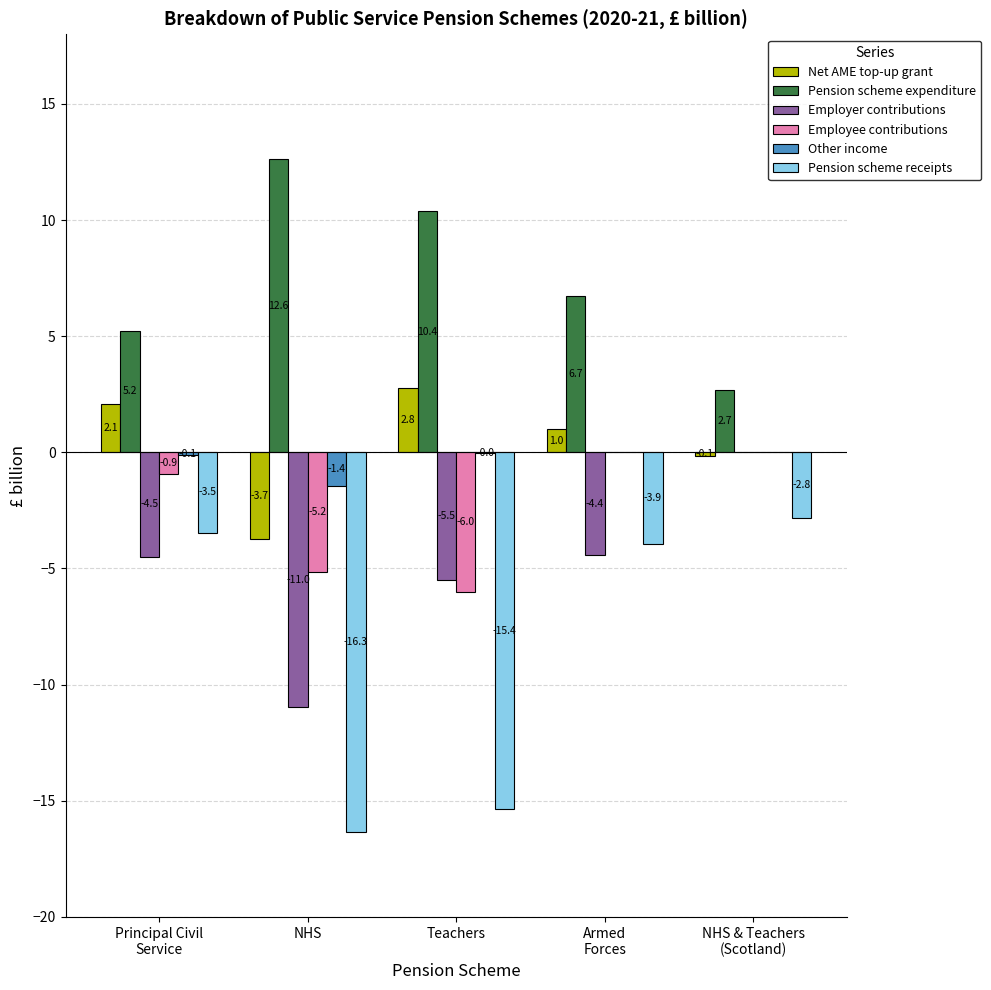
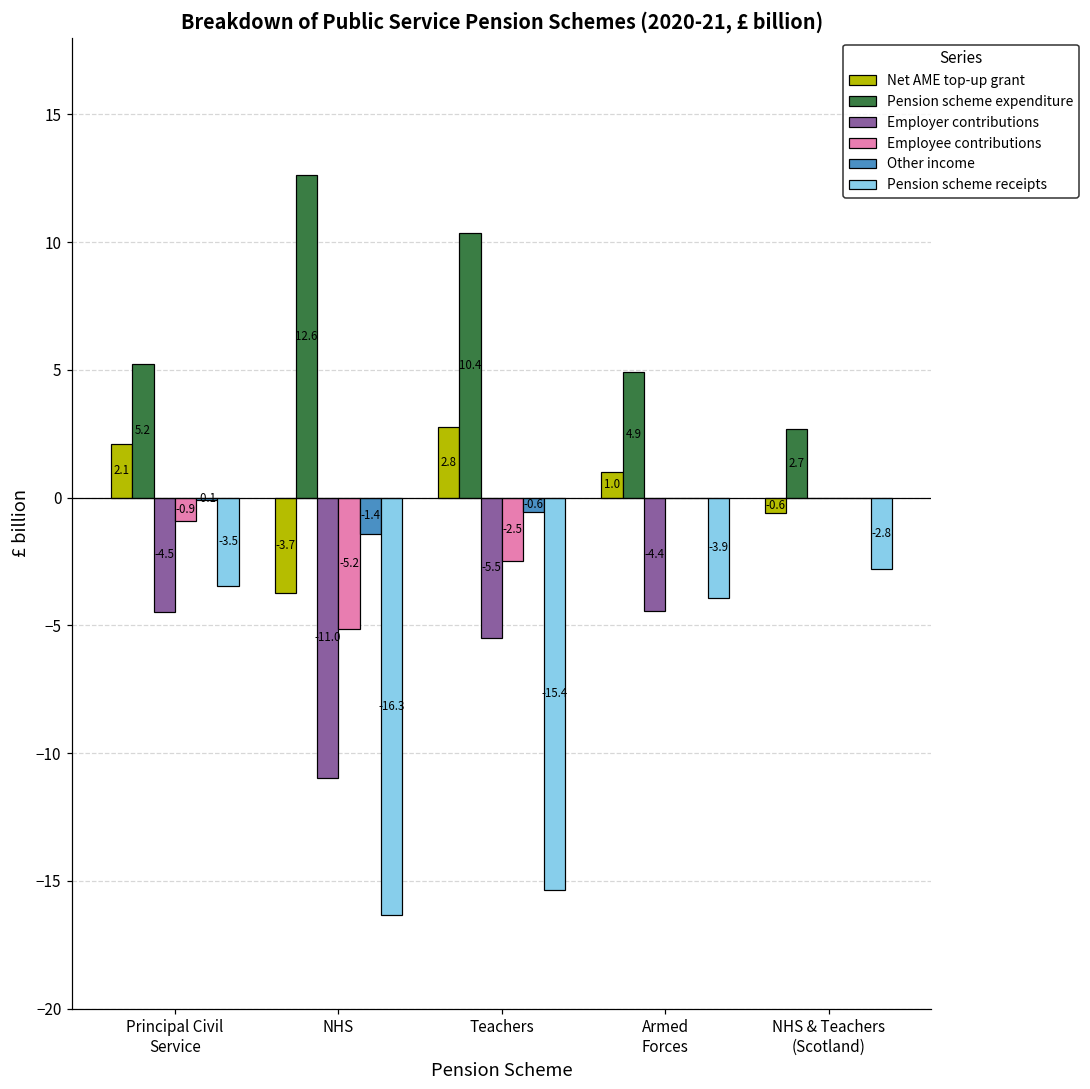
  {
    "Net AME top-up grant": {
      "Principal Civil Service": 2.1,
      "NHS": -3.7,
      "Teachers": 2.8,
      "Armed Forces": 1.0,
-     "NHS & Teachers (Scotland)": -0.1
+     "NHS & Teachers (Scotland)": -0.6
    },
    "Pension scheme expenditure": {
      "Principal Civil Service": 5.2,
      "NHS": 12.6,
      "Teachers": 10.4,
-     "Armed Forces": 6.7,
+     "Armed Forces": 4.9,
      "NHS & Teachers (Scotland)": 2.7
    },
    "Employer contributions": {
      "Principal Civil Service": -4.5,
      "NHS": -11.0,
      "Teachers": -5.5,
      "Armed Forces": -4.4
    },
    "Employee contributions": {
      "Principal Civil Service": -0.9,
      "NHS": -5.2,
-     "Teachers": -6.0
+     "Teachers": -2.5
    },
    "Other income": {
      "Principal Civil Service": -0.1,
      "NHS": -1.4,
-     "Teachers": -0.0
+     "Teachers": -0.6
    },
    "Pension scheme receipts": {
      "Principal Civil Service": -3.5,
      "NHS": -16.3,
      "Teachers": -15.4,
      "Armed Forces": -3.9,
      "NHS & Teachers (Scotland)": -2.8
    }
  }
